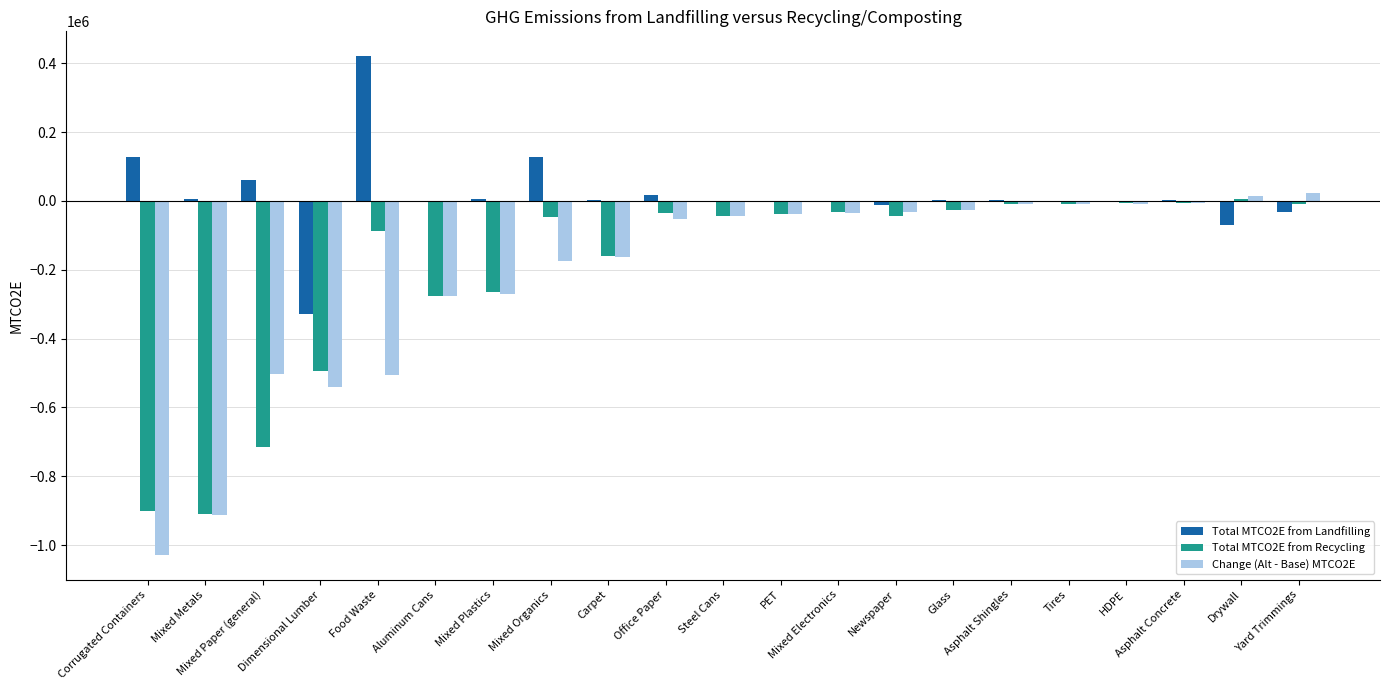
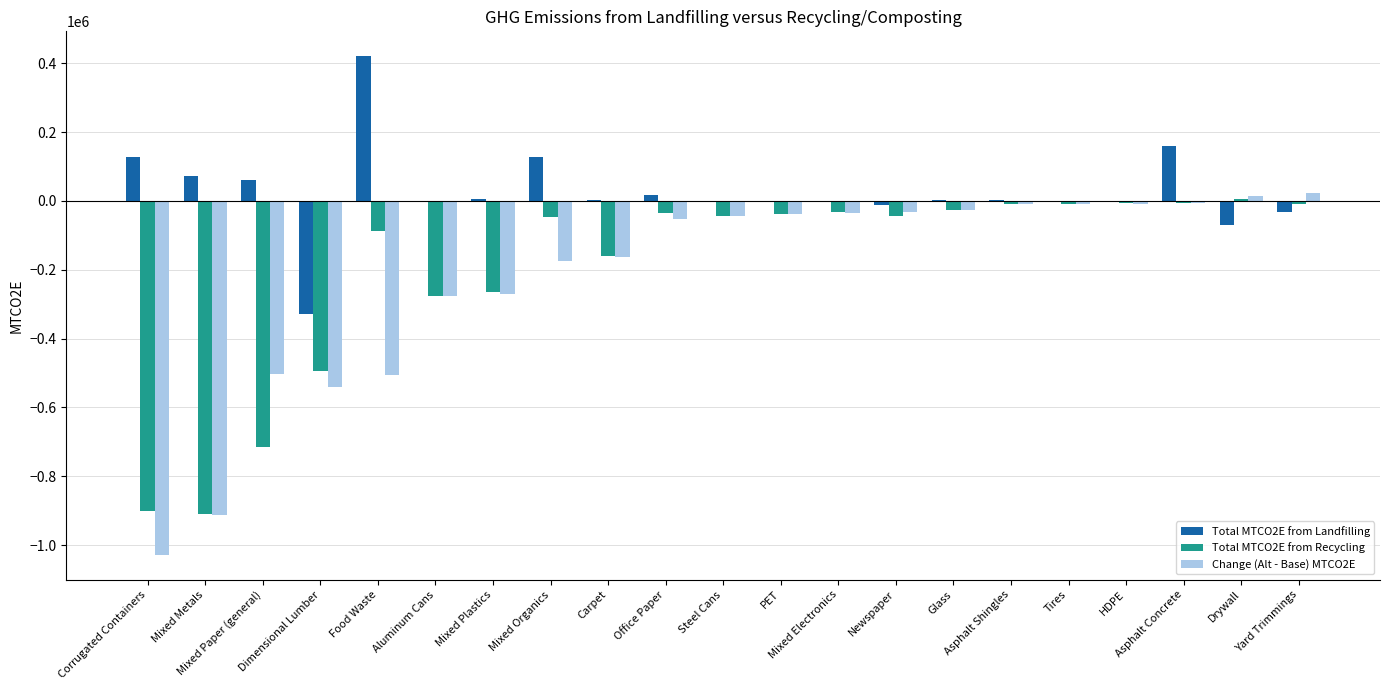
  {
    "Total MTCO2E from Landfilling": {
      "Corrugated Containers": 130000,
-     "Mixed Metals": 0,
+     "Mixed Metals": 70000,
      "Mixed Paper (general)": 60000,
      "Dimensional Lumber": -330000,
      "Food Waste": 420000,
      "Mixed Organics": 130000,
      "Office Paper": 20000,
      "Newspaper": -10000,
-     "Asphalt Concrete": 0,
+     "Asphalt Concrete": 160000,
      "Drywall": -70000,
      "Yard Trimmings": -30000
    },
    "Total MTCO2E from Recycling": {
      "Corrugated Containers": -900000,
      "Mixed Metals": -910000,
      "Mixed Paper (general)": -720000,
      "Dimensional Lumber": -500000,
      "Food Waste": -90000,
      "Aluminum Cans": -280000,
      "Mixed Plastics": -260000,
      "Mixed Organics": -50000,
      "Carpet": -160000,
      "Office Paper": -30000,
      "Steel Cans": -40000,
      "PET": -40000,
      "Mixed Electronics": -30000,
      "Newspaper": -40000,
      "Glass": -30000,
      "Asphalt Shingles": -10000,
      "Tires": -10000,
      "HDPE": -10000,
      "Yard Trimmings": -10000
    },
    "Change (Alt - Base) MTCO2E": {
      "Corrugated Containers": -1030000,
      "Mixed Metals": -910000,
      "Mixed Paper (general)": -500000,
      "Dimensional Lumber": -540000,
      "Food Waste": -510000,
      "Aluminum Cans": -280000,
      "Mixed Plastics": -270000,
      "Mixed Organics": -170000,
      "Carpet": -160000,
      "Office Paper": -50000,
      "Steel Cans": -40000,
      "PET": -40000,
      "Mixed Electronics": -30000,
      "Newspaper": -30000,
      "Glass": -30000,
      "Asphalt Shingles": -10000,
      "Tires": -10000,
      "HDPE": -10000,
      "Drywall": 10000,
      "Yard Trimmings": 20000
    }
  }
